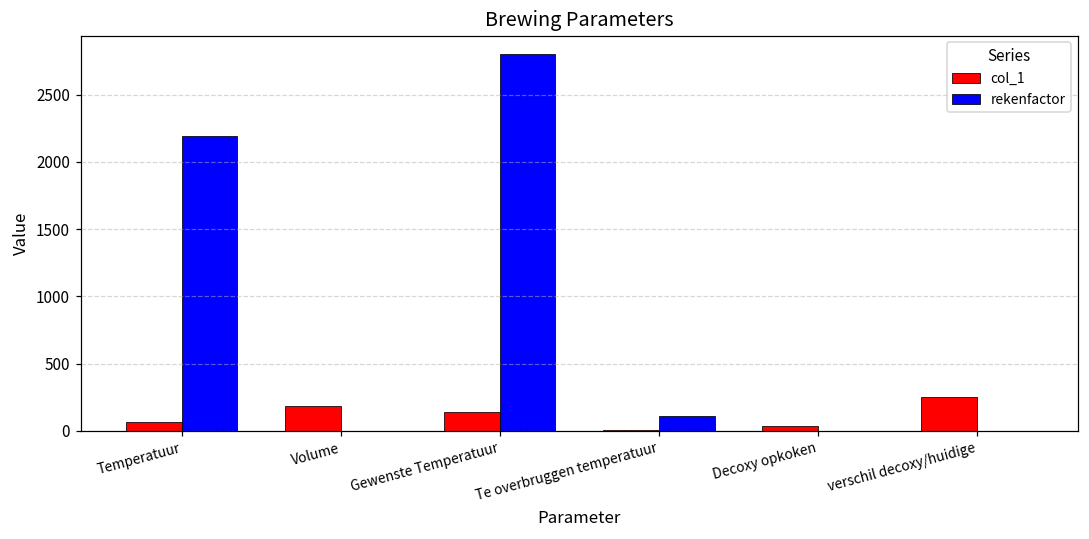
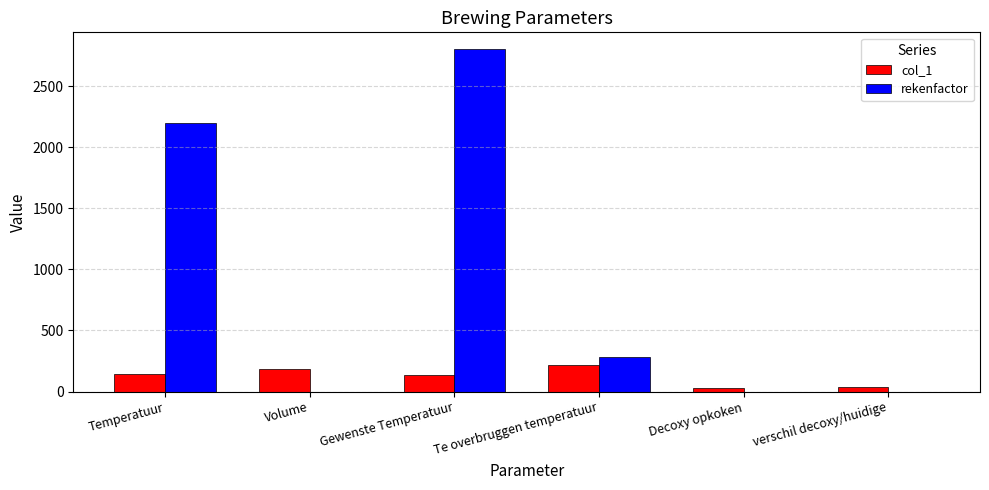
  {
    "col_1": {
-     "Temperatuur": 60,
+     "Temperatuur": 140,
      "Volume": 180,
      "Gewenste Temperatuur": 140,
-     "Te overbruggen temperatuur": 10,
+     "Te overbruggen temperatuur": 220,
      "Decoxy opkoken": 30,
-     "verschil decoxy/huidige": 250
+     "verschil decoxy/huidige": 40
    },
    "rekenfactor": {
      "Temperatuur": 2200,
      "Volume": 0,
      "Gewenste Temperatuur": 2800,
-     "Te overbruggen temperatuur": 110,
+     "Te overbruggen temperatuur": 280,
      "Decoxy opkoken": 0,
      "verschil decoxy/huidige": 0
    }
  }
